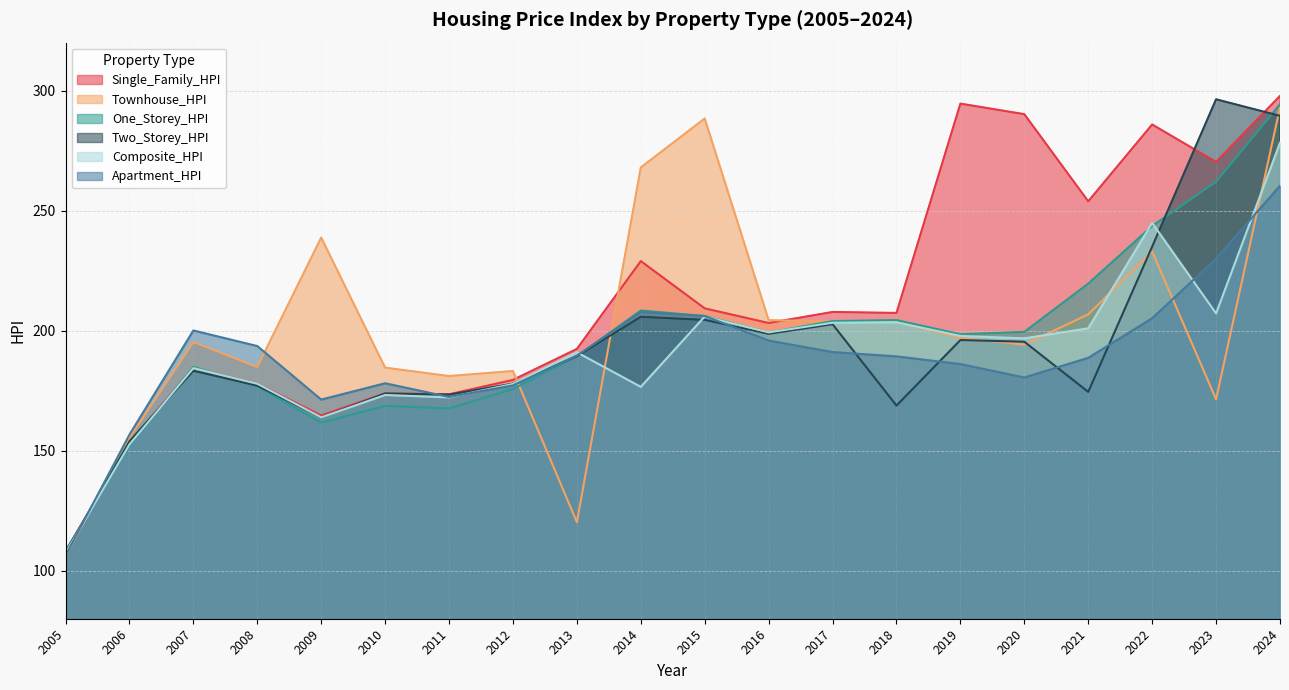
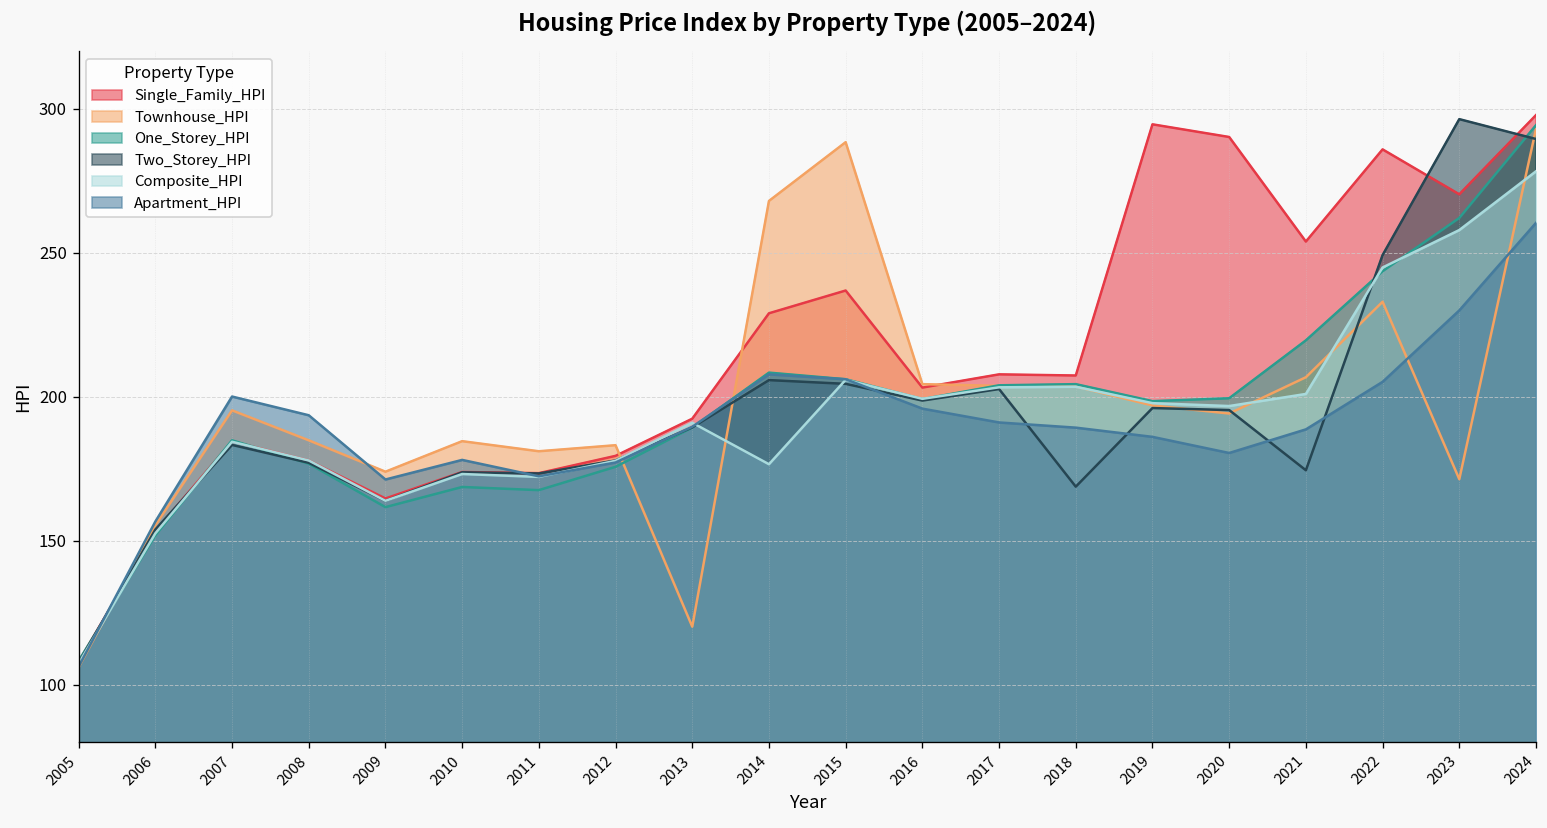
  {
    "Single_Family_HPI": {
      "2012": 180,
      "2013": 192,
      "2014": 229,
-     "2015": 209,
+     "2015": 237,
      "2016": 203,
      "2017": 208,
      "2018": 207,
      "2019": 295,
      "2020": 290,
      "2021": 254,
      "2022": 286,
      "2023": 270,
      "2024": 298
    },
    "Townhouse_HPI": {
      "2006": 155,
      "2007": 195,
      "2008": 185,
-     "2009": 239,
+     "2009": 174,
      "2010": 185,
      "2011": 181,
      "2012": 183,
      "2013": 120,
      "2014": 268,
      "2015": 288,
      "2016": 204,
      "2020": 194,
      "2021": 207,
      "2022": 233,
      "2023": 171,
      "2024": 293
    },
    "Two_Storey_HPI": {
      "2007": 183,
      "2014": 206,
      "2015": 205,
      "2018": 169,
      "2020": 195,
      "2021": 175,
-     "2022": 235,
+     "2022": 249,
      "2023": 296,
      "2024": 290
    },
    "Composite_HPI": {
      "2013": 191,
      "2014": 177,
      "2020": 197,
      "2021": 201,
      "2022": 245,
-     "2023": 207,
+     "2023": 258,
      "2024": 278
    }
  }
